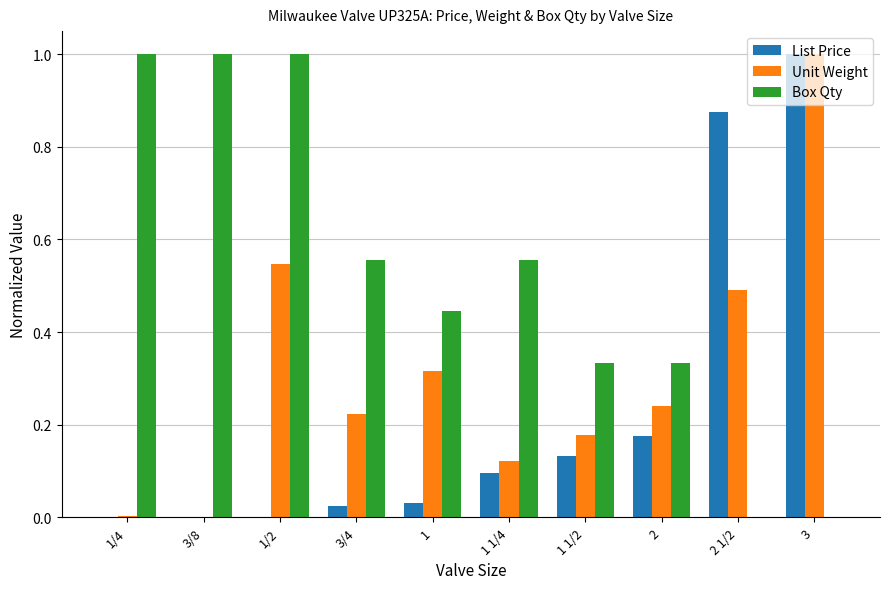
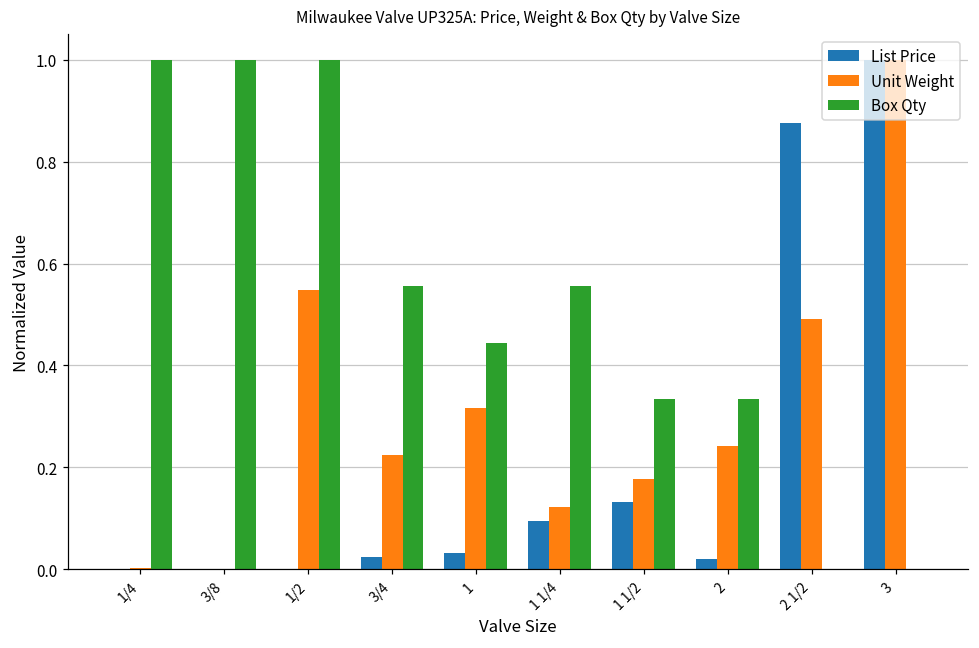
  {
    "List Price": {
      "1/4": 0.00,
      "3/8": 0.00,
      "1/2": 0.00,
      "3/4": 0.02,
      "1": 0.03,
      "1 1/4": 0.10,
      "1 1/2": 0.13,
-     "2": 0.18,
+     "2": 0.02,
      "2 1/2": 0.88
    },
    "Unit Weight": {
      "3/8": 0.00,
      "1/2": 0.55,
      "3/4": 0.22,
      "1": 0.32,
      "1 1/4": 0.12,
      "1 1/2": 0.18,
      "2": 0.24,
      "2 1/2": 0.49
    },
    "Box Qty": {
      "1/4": 1.00,
      "3/8": 1.00,
      "1/2": 1.00,
      "3/4": 0.56,
      "1": 0.44,
      "1 1/4": 0.56,
      "1 1/2": 0.33,
      "2": 0.33,
      "2 1/2": 0.00,
      "3": 0.00
    }
  }
